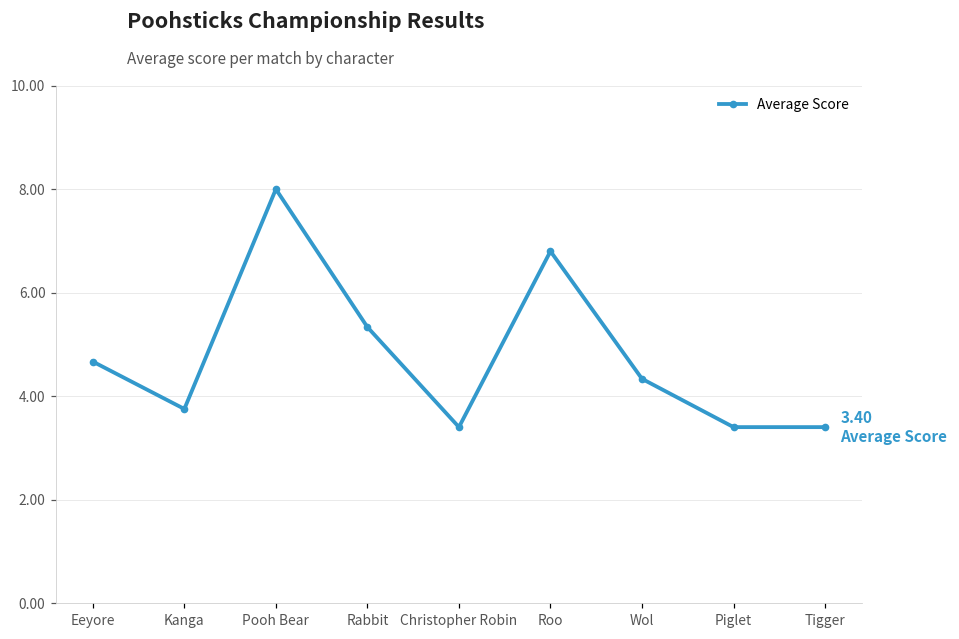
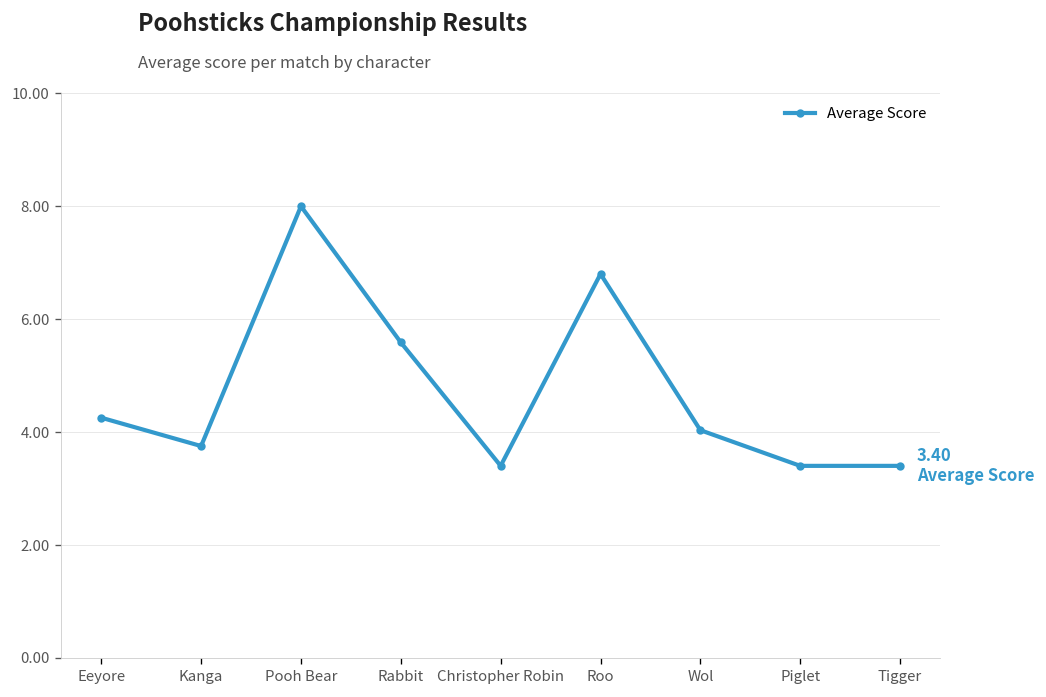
  {
-   "Eeyore": 4.7,
+   "Eeyore": 4.3,
    "Kanga": 3.8,
    "Pooh Bear": 8.0,
-   "Rabbit": 5.3,
+   "Rabbit": 5.6,
    "Christopher Robin": 3.4,
    "Roo": 6.8,
-   "Wol": 4.3,
+   "Wol": 4.0,
    "Piglet": 3.4
  }
